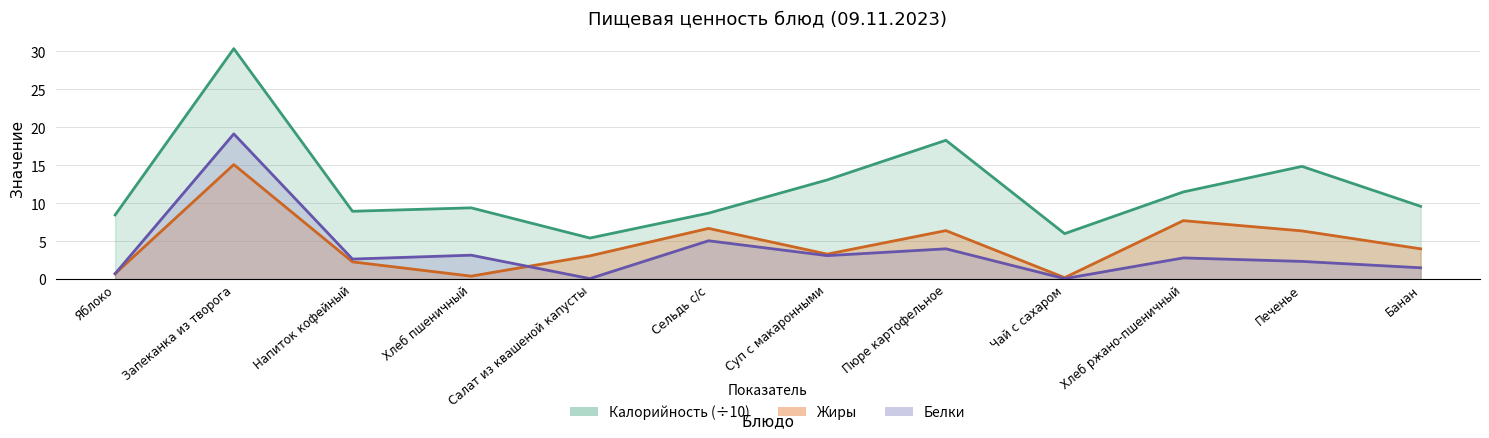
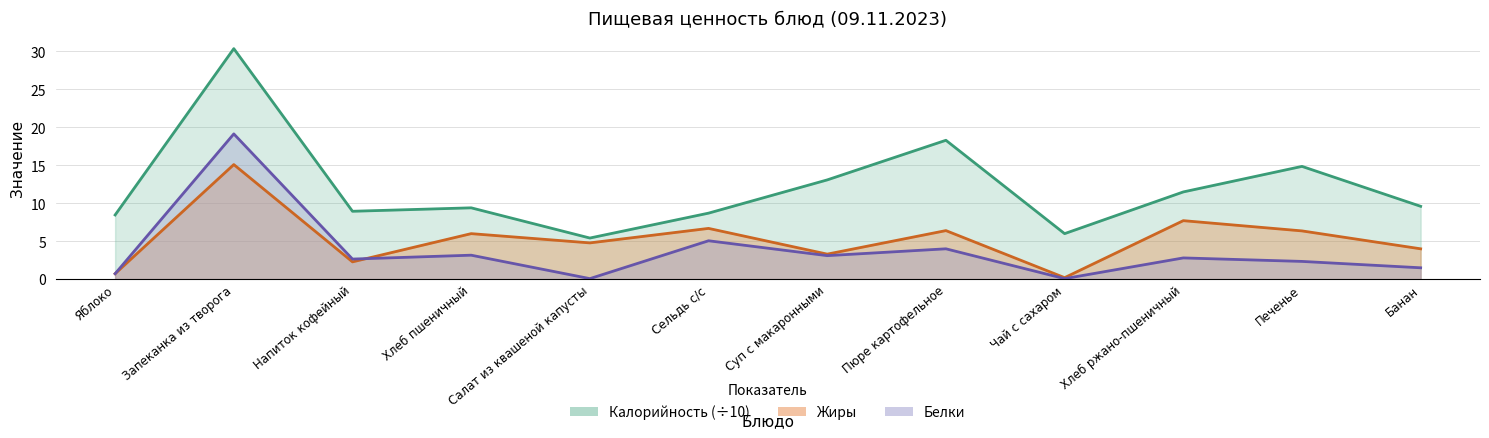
  {
    "Жиры": {
      "Запеканка из творога": 15,
      "Напиток кофейный": 2,
-     "Хлеб пшеничный": 0,
-     "Салат из квашеной капусты": 3,
+     "Хлеб пшеничный": 6,
+     "Салат из квашеной капусты": 5,
      "Сельдь с/с": 7,
      "Пюре картофельное": 6,
      "Хлеб ржано-пшеничный": 8,
      "Печенье": 6,
      "Банан": 4
    }
  }
